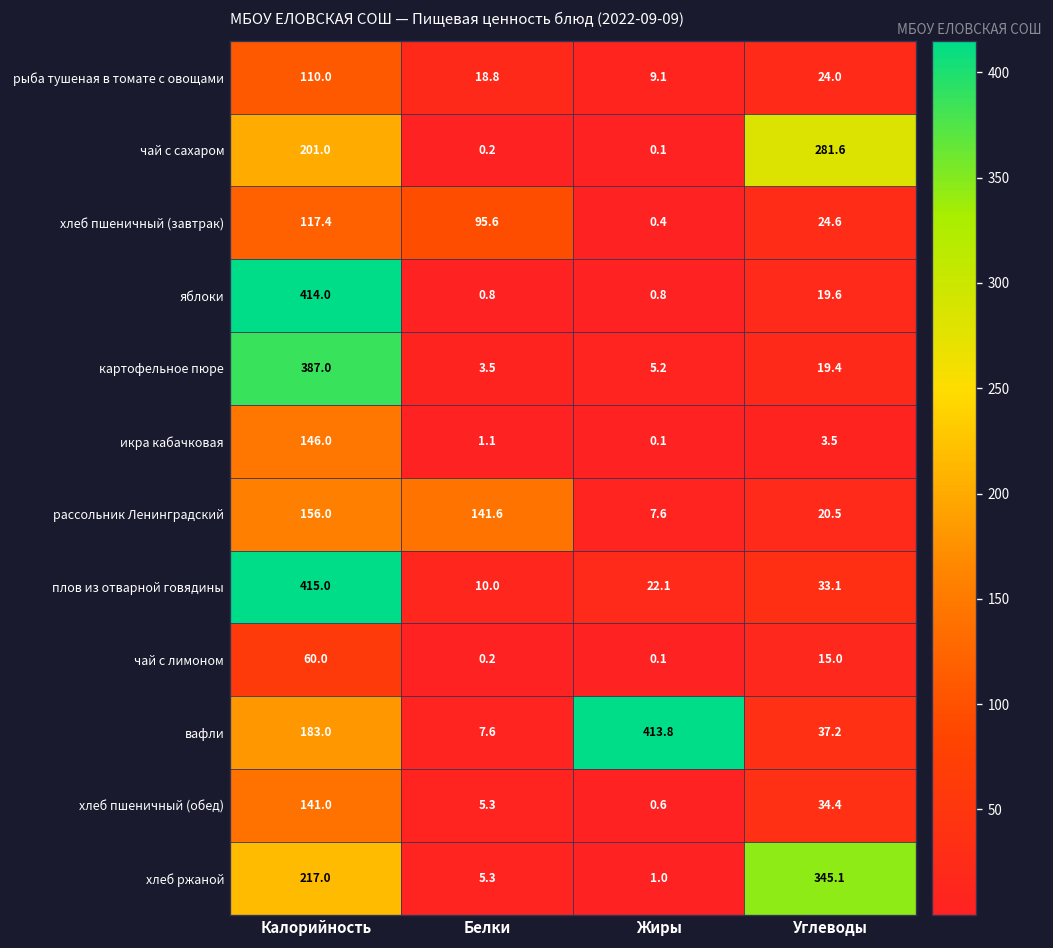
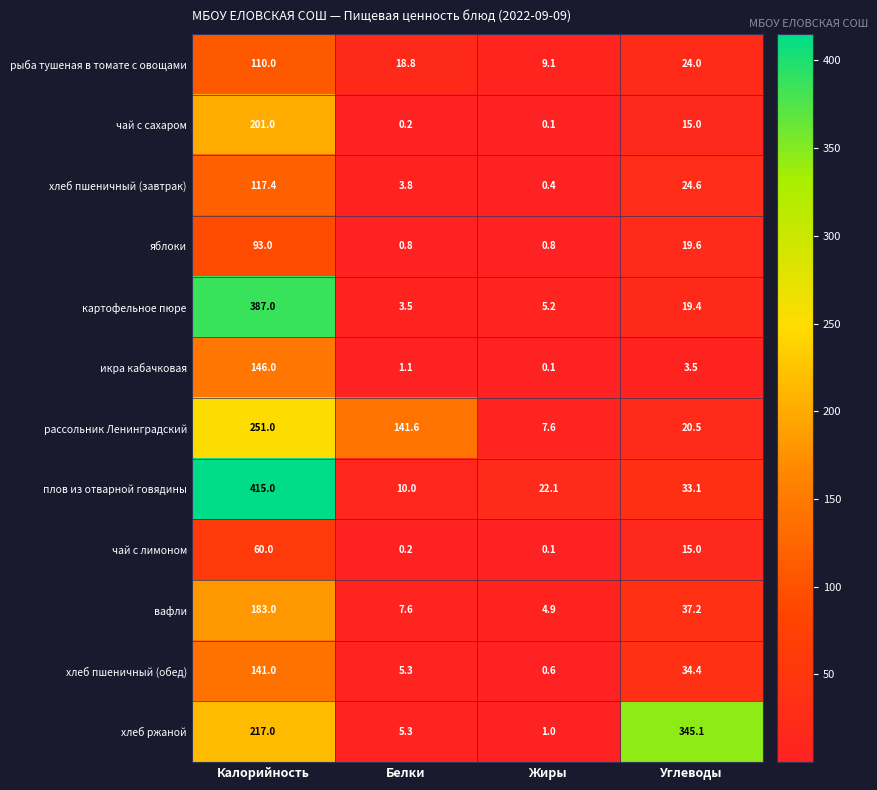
  {
    "рыба тушеная в томате с овощами": {
      "Калорийность": 110.0,
      "Белки": 18.8,
      "Жиры": 9.1,
      "Углеводы": 24.0
    },
    "чай с сахаром": {
      "Калорийность": 201.0,
      "Белки": 0.2,
      "Жиры": 0.1,
-     "Углеводы": 281.6
+     "Углеводы": 15.0
    },
    "хлеб пшеничный (завтрак)": {
      "Калорийность": 117.4,
-     "Белки": 95.6,
+     "Белки": 3.8,
      "Жиры": 0.4,
      "Углеводы": 24.6
    },
    "яблоки": {
-     "Калорийность": 414.0,
+     "Калорийность": 93.0,
      "Белки": 0.8,
      "Жиры": 0.8,
      "Углеводы": 19.6
    },
    "картофельное пюре": {
      "Калорийность": 387.0,
      "Белки": 3.5,
      "Жиры": 5.2,
      "Углеводы": 19.4
    },
    "икра кабачковая": {
      "Калорийность": 146.0,
      "Белки": 1.1,
      "Жиры": 0.1,
      "Углеводы": 3.5
    },
    "рассольник Ленинградский": {
-     "Калорийность": 156.0,
+     "Калорийность": 251.0,
      "Белки": 141.6,
      "Жиры": 7.6,
      "Углеводы": 20.5
    },
    "плов из отварной говядины": {
      "Калорийность": 415.0,
      "Белки": 10.0,
      "Жиры": 22.1,
      "Углеводы": 33.1
    },
    "чай с лимоном": {
      "Калорийность": 60.0,
      "Белки": 0.2,
      "Жиры": 0.1,
      "Углеводы": 15.0
    },
    "вафли": {
      "Калорийность": 183.0,
      "Белки": 7.6,
-     "Жиры": 413.8,
+     "Жиры": 4.9,
      "Углеводы": 37.2
    },
    "хлеб пшеничный (обед)": {
      "Калорийность": 141.0,
      "Белки": 5.3,
      "Жиры": 0.6,
      "Углеводы": 34.4
    },
    "хлеб ржаной": {
      "Калорийность": 217.0,
      "Белки": 5.3,
      "Жиры": 1.0,
      "Углеводы": 345.1
    }
  }
